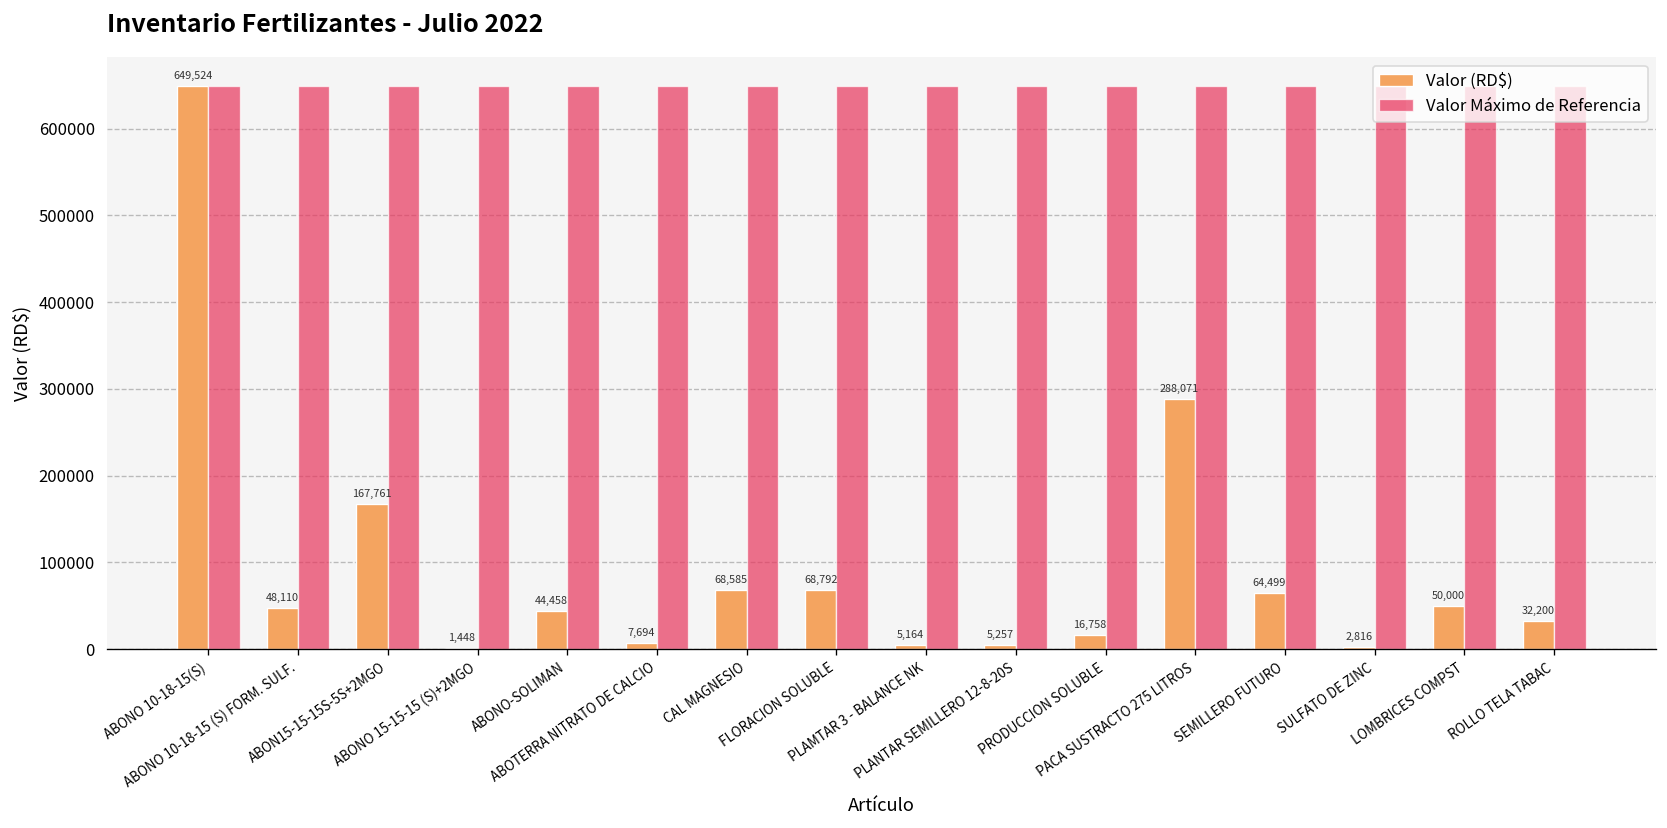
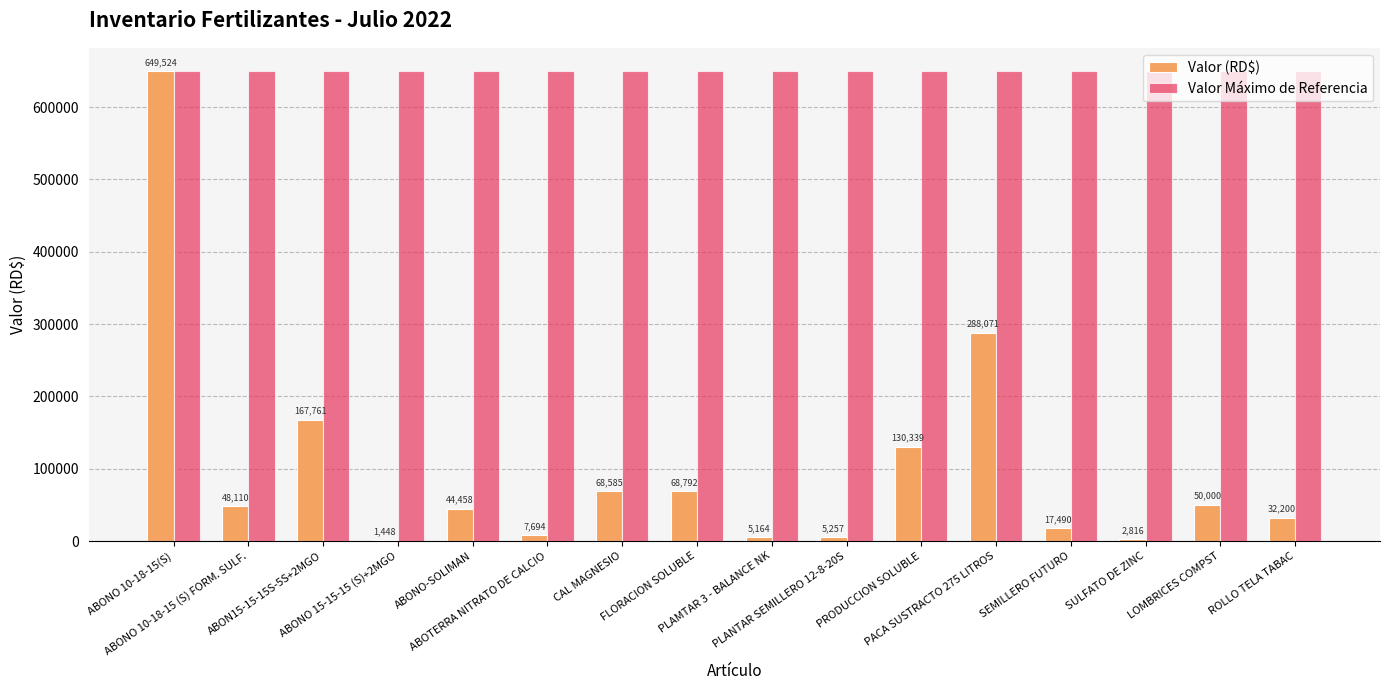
  {
    "Valor (RD$)": {
      "ABONO 10-18-15(S)": "649,524",
      "ABONO 10-18-15 (S) FORM. SULF.": "48,110",
      "ABON15-15-15S-5S+2MGO": "167,761",
      "ABONO 15-15-15 (S)+2MGO": "1,448",
      "ABONO-SOLIMAN": "44,458",
      "ABOTERRA NITRATO DE CALCIO": "7,694",
      "CAL MAGNESIO": "68,585",
      "FLORACION SOLUBLE": "68,792",
      "PLAMTAR 3 - BALANCE NK": "5,164",
      "PLANTAR SEMILLERO 12-8-20S": "5,257",
-     "PRODUCCION SOLUBLE": "16,758",
+     "PRODUCCION SOLUBLE": "130,339",
      "PACA SUSTRACTO 275 LITROS": "288,071",
-     "SEMILLERO FUTURO": "64,499",
+     "SEMILLERO FUTURO": "17,490",
      "SULFATO DE ZINC": "2,816",
      "LOMBRICES COMPST": "50,000",
      "ROLLO TELA TABAC": "32,200"
    },
    "Valor Máximo de Referencia": {
      "ABONO 10-18-15 (S) FORM. SULF.": "650000",
      "ABON15-15-15S-5S+2MGO": "650000",
      "ABONO 15-15-15 (S)+2MGO": "650000",
      "ABONO-SOLIMAN": "650000",
      "ABOTERRA NITRATO DE CALCIO": "650000",
      "CAL MAGNESIO": "650000",
      "FLORACION SOLUBLE": "650000",
      "PLAMTAR 3 - BALANCE NK": "650000",
      "PLANTAR SEMILLERO 12-8-20S": "650000",
      "PRODUCCION SOLUBLE": "650000",
      "PACA SUSTRACTO 275 LITROS": "650000",
      "SEMILLERO FUTURO": "650000"
    }
  }
